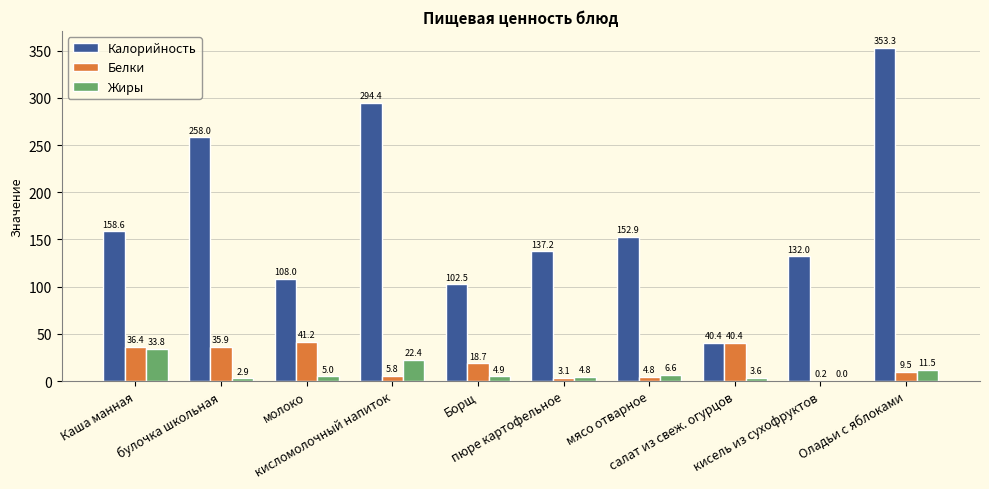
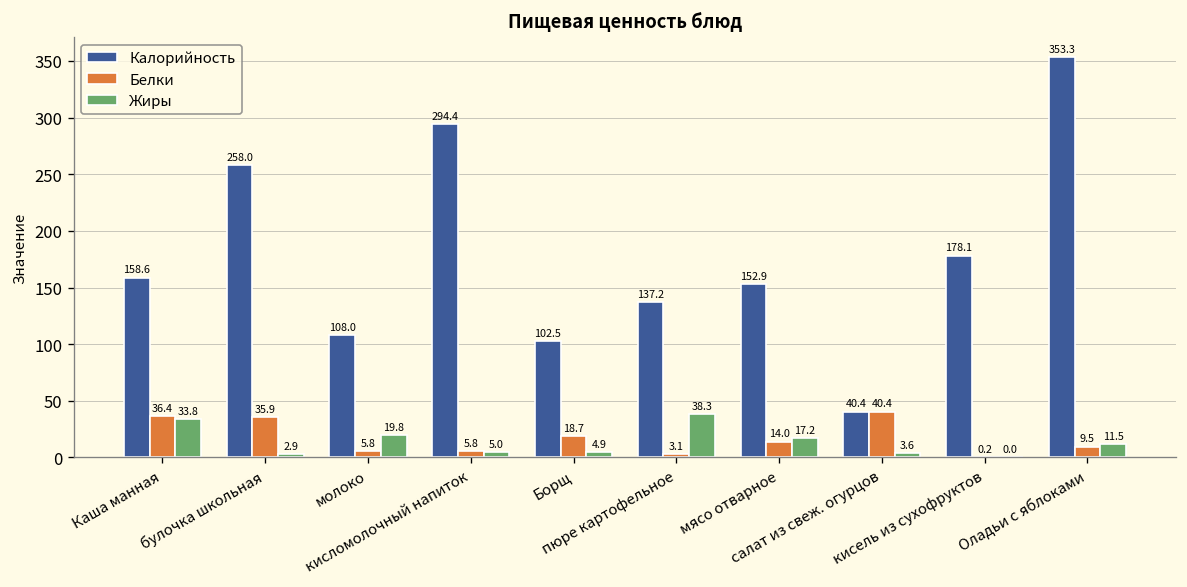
  {
    "Калорийность": {
      "Каша манная": 158.6,
      "булочка школьная": 258.0,
      "молоко": 108.0,
      "кисломолочный напиток": 294.4,
      "Борщ": 102.5,
      "пюре картофельное": 137.2,
      "мясо отварное": 152.9,
      "салат из свеж. огурцов": 40.4,
-     "кисель из сухофруктов": 132.0,
+     "кисель из сухофруктов": 178.1,
      "Оладьи с яблоками": 353.3
    },
    "Белки": {
      "Каша манная": 36.4,
      "булочка школьная": 35.9,
-     "молоко": 41.2,
+     "молоко": 5.8,
      "кисломолочный напиток": 5.8,
      "Борщ": 18.7,
      "пюре картофельное": 3.1,
-     "мясо отварное": 4.8,
+     "мясо отварное": 14.0,
      "салат из свеж. огурцов": 40.4,
      "кисель из сухофруктов": 0.2,
      "Оладьи с яблоками": 9.5
    },
    "Жиры": {
      "Каша манная": 33.8,
      "булочка школьная": 2.9,
-     "молоко": 5.0,
-     "кисломолочный напиток": 22.4,
+     "молоко": 19.8,
+     "кисломолочный напиток": 5.0,
      "Борщ": 4.9,
-     "пюре картофельное": 4.8,
-     "мясо отварное": 6.6,
+     "пюре картофельное": 38.3,
+     "мясо отварное": 17.2,
      "салат из свеж. огурцов": 3.6,
      "кисель из сухофруктов": 0.0,
      "Оладьи с яблоками": 11.5
    }
  }
